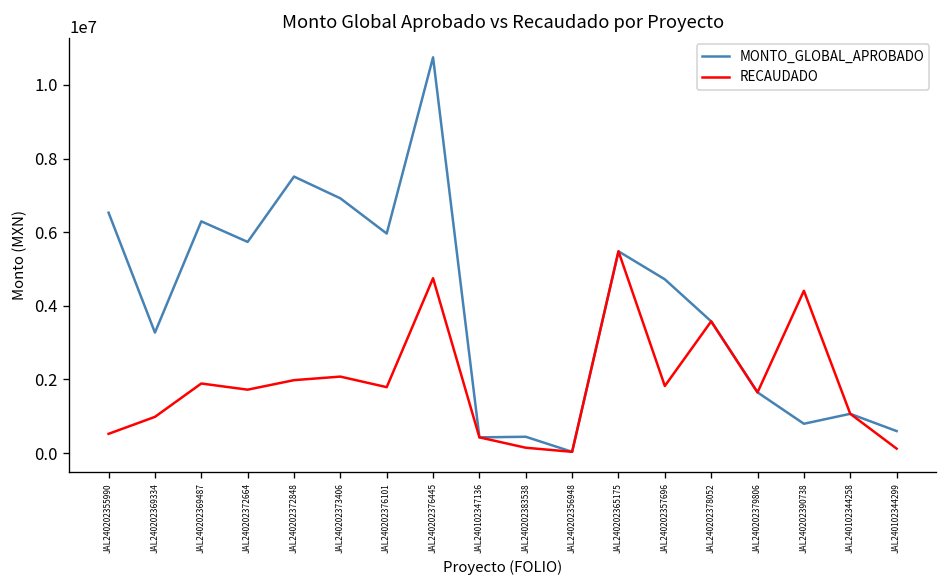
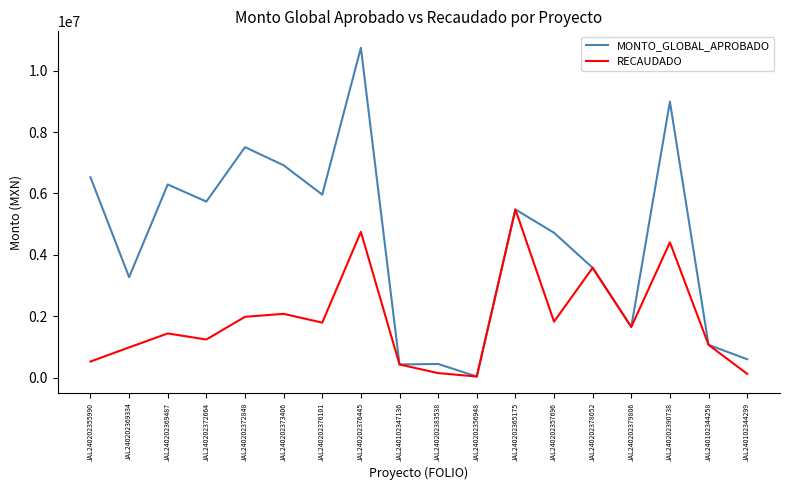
  {
    "MONTO_GLOBAL_APROBADO": {
      "JAL240202355990": 6500000,
      "JAL240202369334": 3300000,
      "JAL240202369487": 6300000,
      "JAL240202372664": 5700000,
      "JAL240202372848": 7500000,
      "JAL240202373406": 6900000,
      "JAL240202376101": 6000000,
      "JAL240202376445": 10700000,
      "JAL240202383538": 400000,
      "JAL240202357696": 4700000,
-     "JAL240202390738": 800000,
+     "JAL240202390738": 9000000,
      "JAL240102344299": 600000
    },
    "RECAUDADO": {
      "JAL240202355990": 500000,
      "JAL240202369334": 1000000,
-     "JAL240202369487": 1900000,
-     "JAL240202372664": 1700000,
+     "JAL240202369487": 1400000,
+     "JAL240202372664": 1200000,
      "JAL240202372848": 2000000,
      "JAL240202373406": 2100000,
      "JAL240202376101": 1800000,
      "JAL240202376445": 4700000,
      "JAL240202383538": 100000,
      "JAL240202357696": 1800000,
      "JAL240202390738": 4400000,
      "JAL240102344299": 100000
    }
  }
